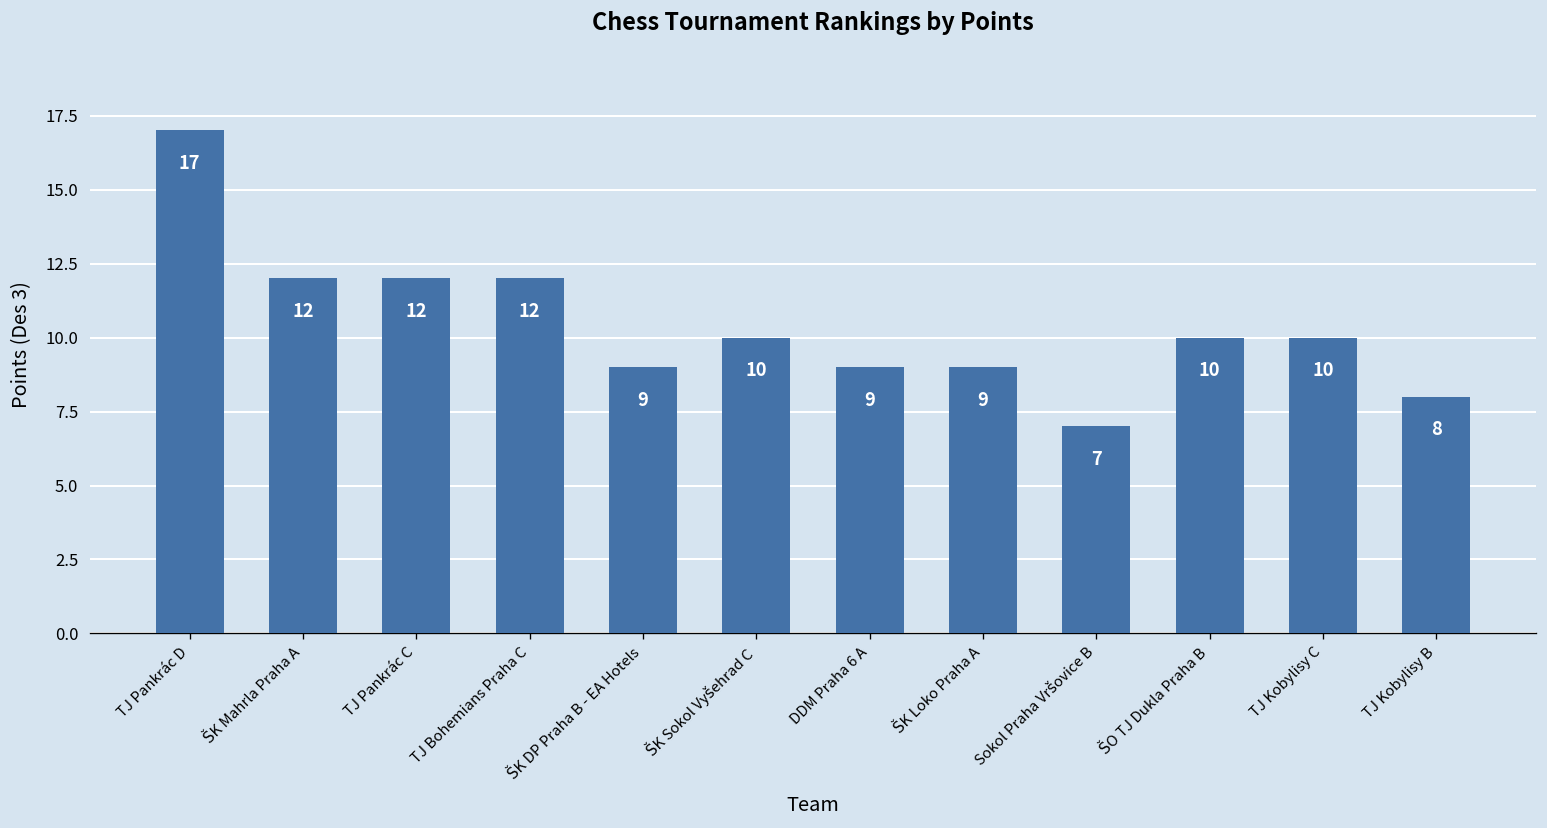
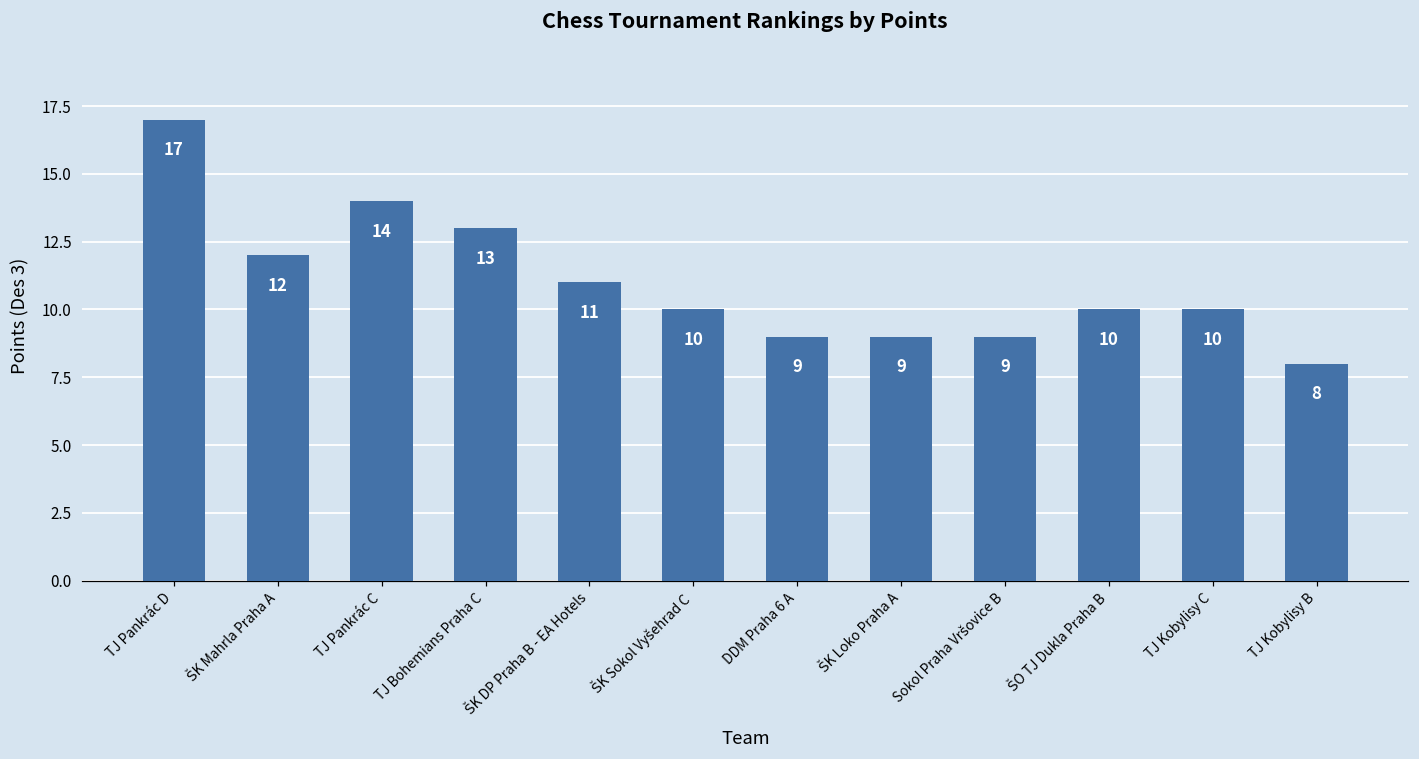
  {
    "TJ Pankrác D": 17,
    "ŠK Mahrla Praha A": 12,
-   "TJ Pankrác C": 12,
-   "TJ Bohemians Praha C": 12,
-   "ŠK DP Praha B - EA Hotels": 9,
+   "TJ Pankrác C": 14,
+   "TJ Bohemians Praha C": 13,
+   "ŠK DP Praha B - EA Hotels": 11,
    "ŠK Sokol Vyšehrad C": 10,
    "DDM Praha 6 A": 9,
    "ŠK Loko Praha A": 9,
-   "Sokol Praha Vršovice B": 7,
+   "Sokol Praha Vršovice B": 9,
    "ŠO TJ Dukla Praha B": 10,
    "TJ Kobylisy C": 10,
    "TJ Kobylisy B": 8
  }
